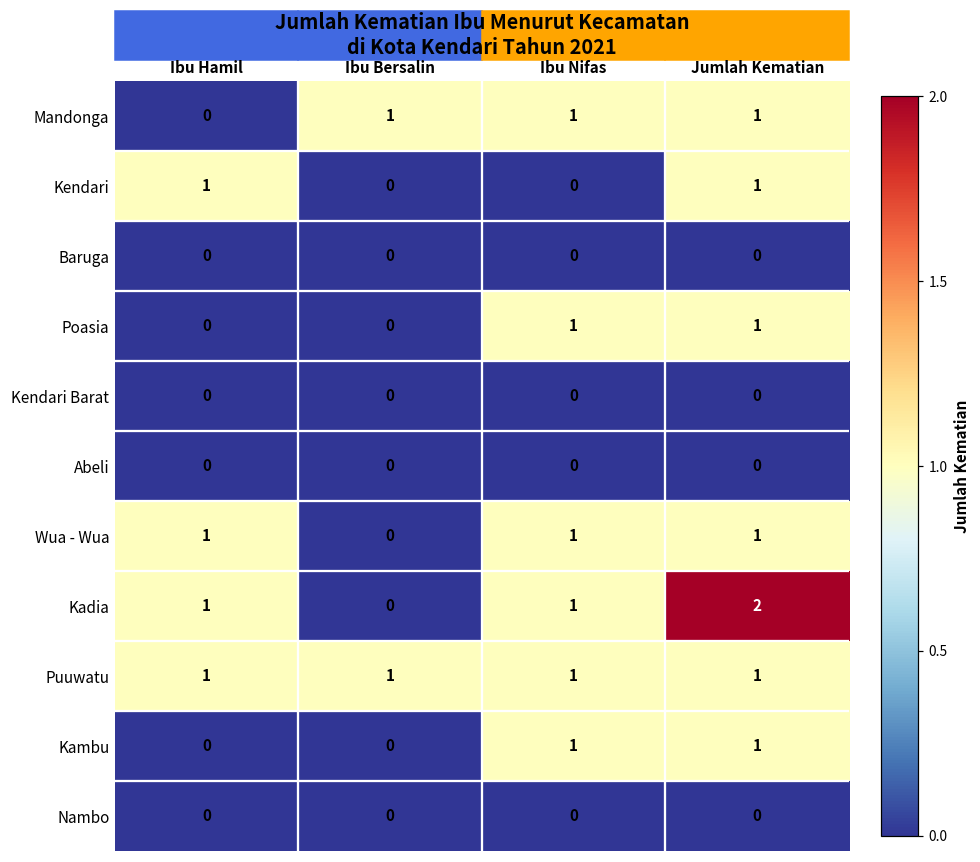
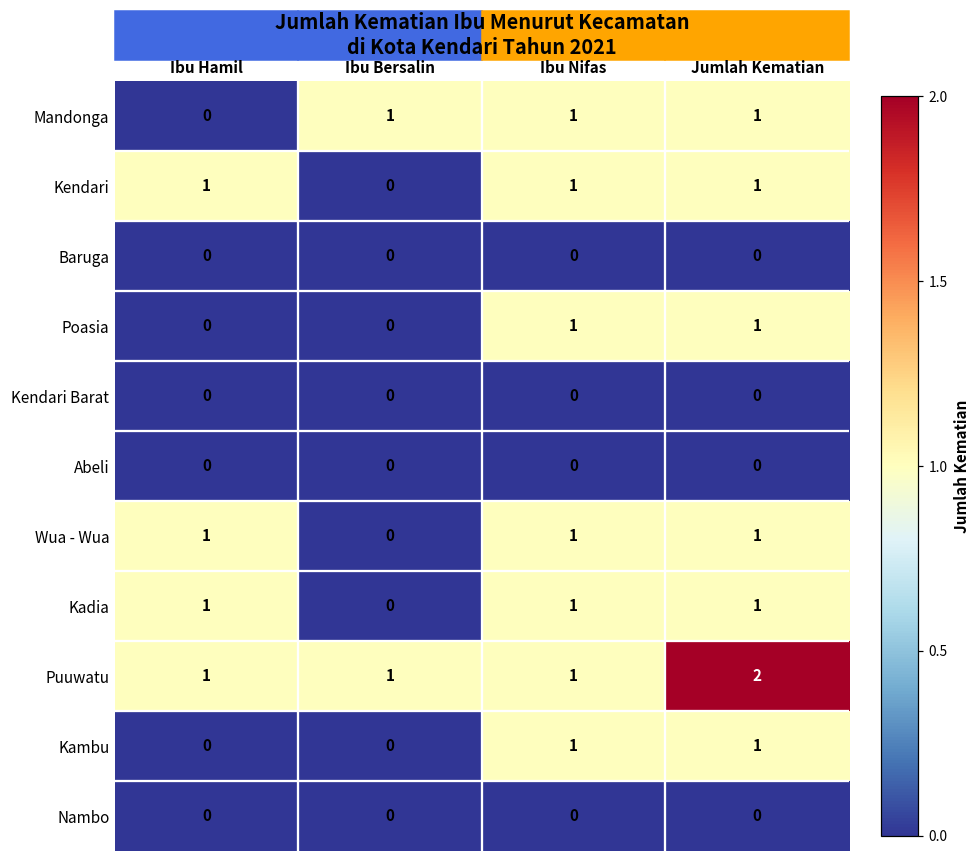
  {
    "Mandonga": {
      "Ibu Hamil": 0,
      "Ibu Bersalin": 1,
      "Ibu Nifas": 1,
      "Jumlah Kematian": 1
    },
    "Kendari": {
      "Ibu Hamil": 1,
      "Ibu Bersalin": 0,
-     "Ibu Nifas": 0,
+     "Ibu Nifas": 1,
      "Jumlah Kematian": 1
    },
    "Baruga": {
      "Ibu Hamil": 0,
      "Ibu Bersalin": 0,
      "Ibu Nifas": 0,
      "Jumlah Kematian": 0
    },
    "Poasia": {
      "Ibu Hamil": 0,
      "Ibu Bersalin": 0,
      "Ibu Nifas": 1,
      "Jumlah Kematian": 1
    },
    "Kendari Barat": {
      "Ibu Hamil": 0,
      "Ibu Bersalin": 0,
      "Ibu Nifas": 0,
      "Jumlah Kematian": 0
    },
    "Abeli": {
      "Ibu Hamil": 0,
      "Ibu Bersalin": 0,
      "Ibu Nifas": 0,
      "Jumlah Kematian": 0
    },
    "Wua - Wua": {
      "Ibu Hamil": 1,
      "Ibu Bersalin": 0,
      "Ibu Nifas": 1,
      "Jumlah Kematian": 1
    },
    "Kadia": {
      "Ibu Hamil": 1,
      "Ibu Bersalin": 0,
      "Ibu Nifas": 1,
-     "Jumlah Kematian": 2
+     "Jumlah Kematian": 1
    },
    "Puuwatu": {
      "Ibu Hamil": 1,
      "Ibu Bersalin": 1,
      "Ibu Nifas": 1,
-     "Jumlah Kematian": 1
+     "Jumlah Kematian": 2
    },
    "Kambu": {
      "Ibu Hamil": 0,
      "Ibu Bersalin": 0,
      "Ibu Nifas": 1,
      "Jumlah Kematian": 1
    },
    "Nambo": {
      "Ibu Hamil": 0,
      "Ibu Bersalin": 0,
      "Ibu Nifas": 0,
      "Jumlah Kematian": 0
    }
  }
